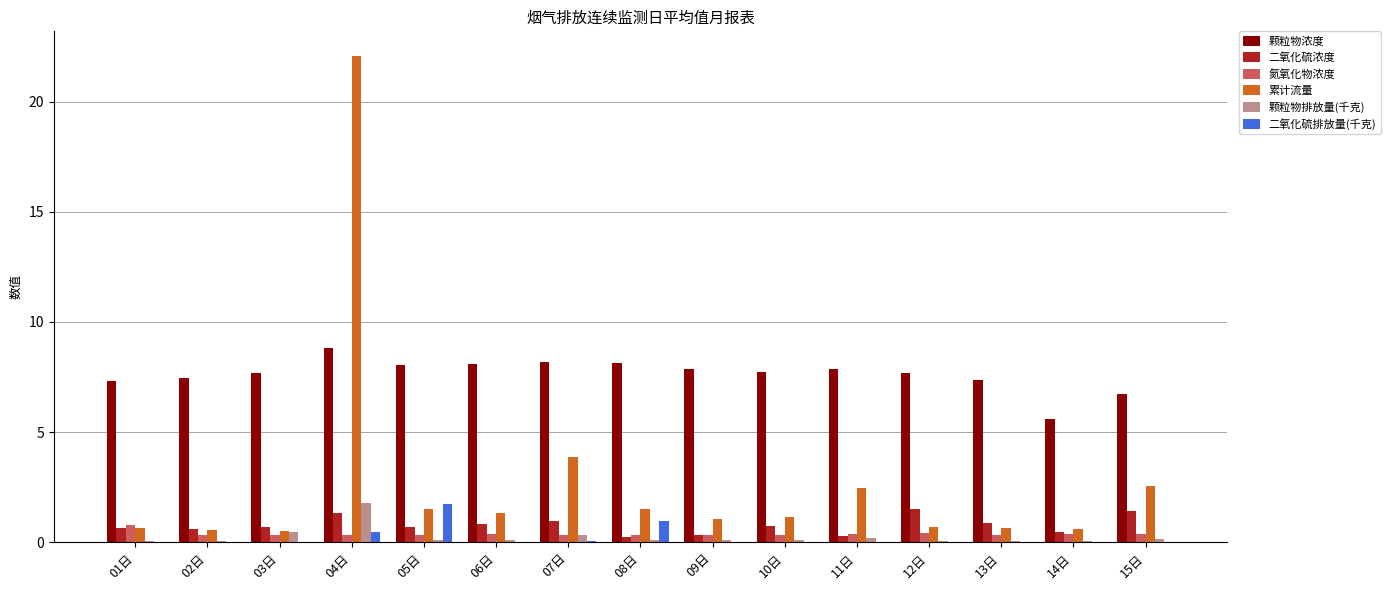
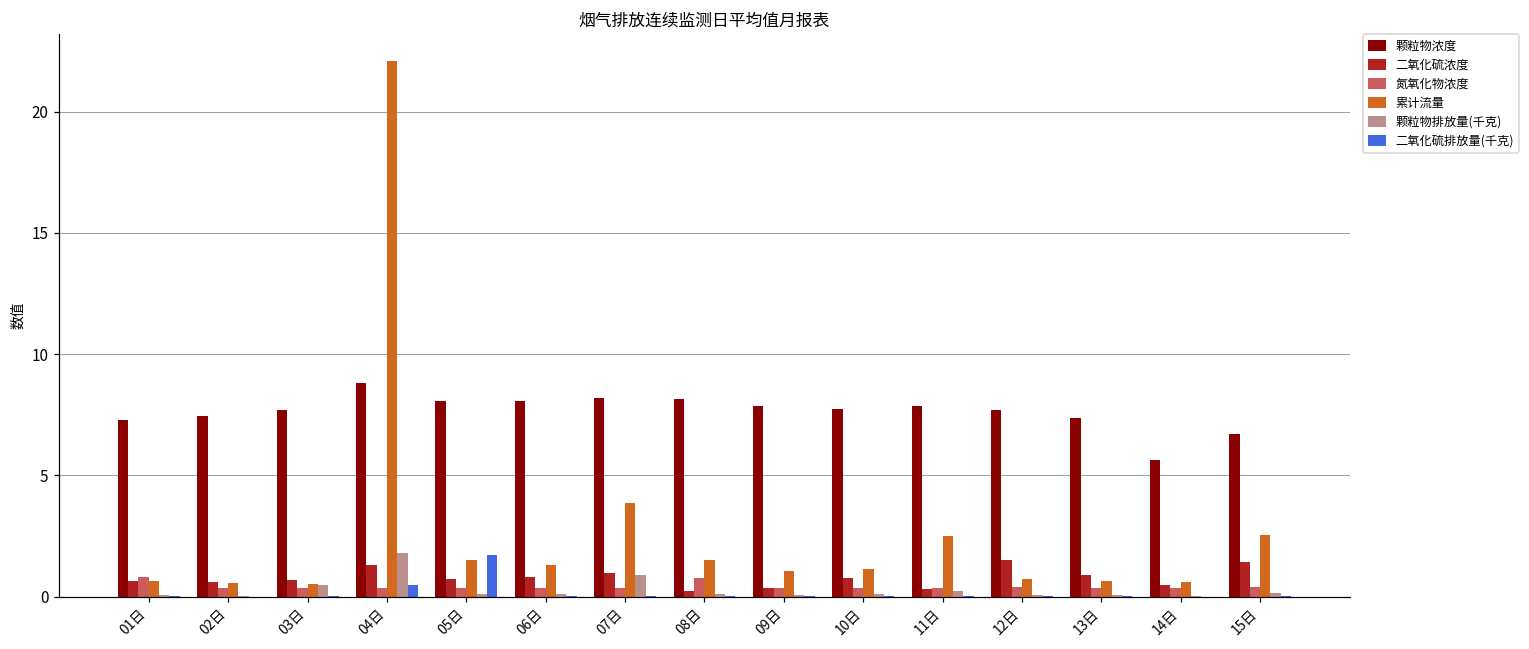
  {
    "颗粒物浓度": {
      "01日": 7.3,
      "02日": 7.5,
      "03日": 7.7,
      "04日": 8.8,
      "05日": 8.1,
      "06日": 8.1,
      "07日": 8.2,
      "08日": 8.1,
      "09日": 7.9,
      "10日": 7.7,
      "11日": 7.9,
      "12日": 7.7,
      "13日": 7.4,
      "14日": 5.6,
      "15日": 6.7
    },
    "二氧化硫浓度": {
      "01日": 0.6,
      "02日": 0.6,
      "03日": 0.7,
      "04日": 1.3,
      "05日": 0.7,
      "06日": 0.8,
      "07日": 1.0,
      "08日": 0.2,
      "09日": 0.3,
      "10日": 0.8,
      "11日": 0.3,
      "12日": 1.5,
      "13日": 0.9,
      "14日": 0.5,
      "15日": 1.4
    },
    "氮氧化物浓度": {
      "01日": 0.8,
      "02日": 0.4,
      "03日": 0.3,
      "04日": 0.3,
      "05日": 0.3,
      "06日": 0.4,
      "07日": 0.3,
-     "08日": 0.4,
+     "08日": 0.8,
      "09日": 0.3,
      "10日": 0.4,
      "11日": 0.4,
      "12日": 0.4,
      "13日": 0.4,
      "14日": 0.4,
      "15日": 0.4
    },
    "累计流量": {
      "01日": 0.7,
      "02日": 0.6,
      "03日": 0.5,
      "04日": 22.1,
      "05日": 1.5,
      "06日": 1.3,
      "07日": 3.9,
      "08日": 1.5,
      "09日": 1.1,
      "10日": 1.1,
      "11日": 2.5,
      "12日": 0.7,
      "13日": 0.7,
      "14日": 0.6,
      "15日": 2.5
    },
    "颗粒物排放量(千克)": {
      "03日": 0.5,
      "04日": 1.8,
      "05日": 0.1,
-     "07日": 0.3,
+     "07日": 0.9,
      "08日": 0.1,
      "11日": 0.2,
      "15日": 0.2
    },
    "二氧化硫排放量(千克)": {
      "04日": 0.5,
      "05日": 1.7,
-     "08日": 0.9
+     "08日": 0.0
    }
  }
